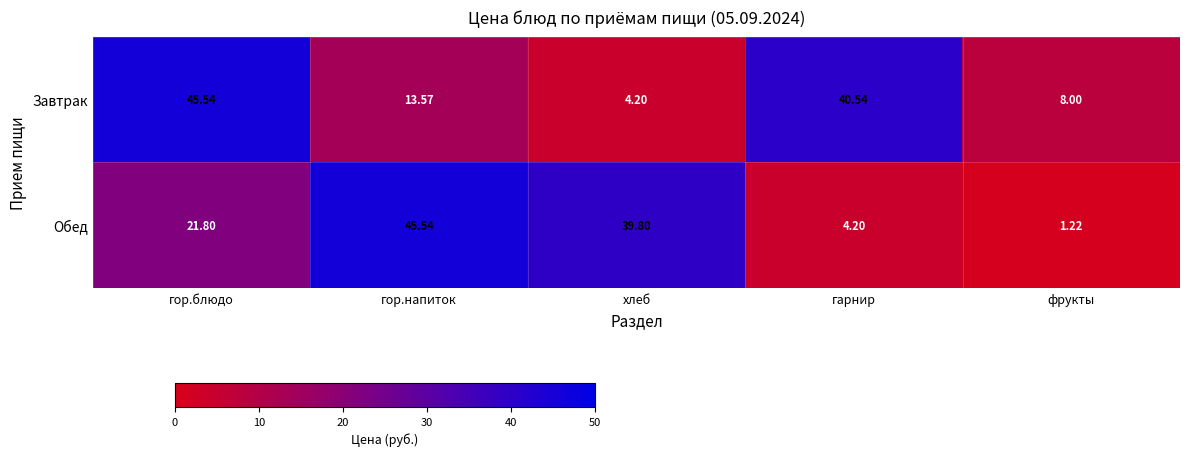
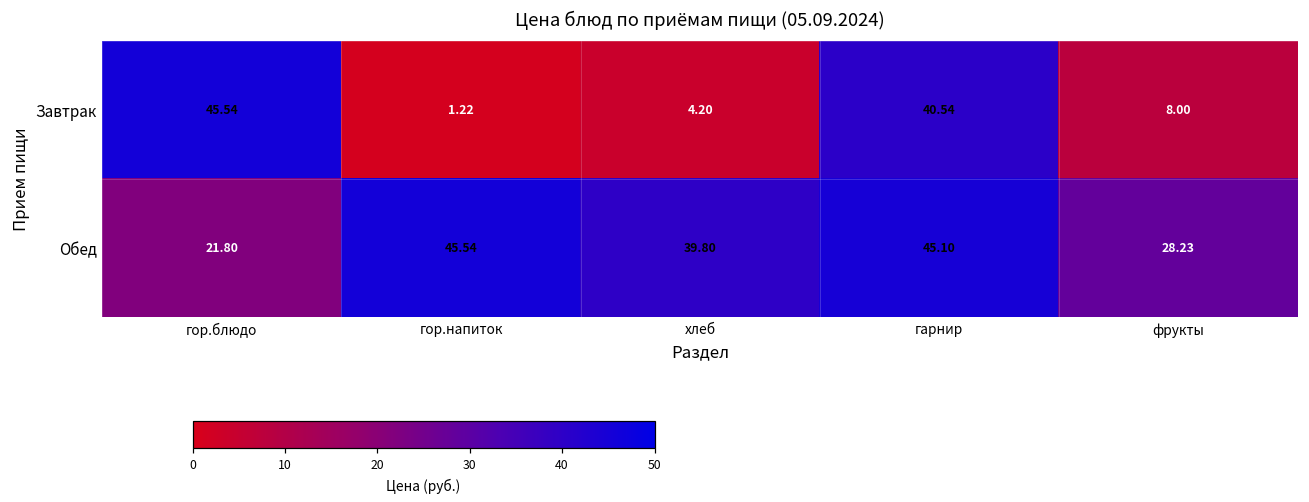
  {
    "Завтрак": {
      "гор.блюдо": 45.54,
-     "гор.напиток": 13.57,
+     "гор.напиток": 1.22,
      "хлеб": 4.20,
      "гарнир": 40.54,
      "фрукты": 8.00
    },
    "Обед": {
      "гор.блюдо": 21.80,
      "гор.напиток": 45.54,
      "хлеб": 39.80,
-     "гарнир": 4.20,
-     "фрукты": 1.22
+     "гарнир": 45.10,
+     "фрукты": 28.23
    }
  }
